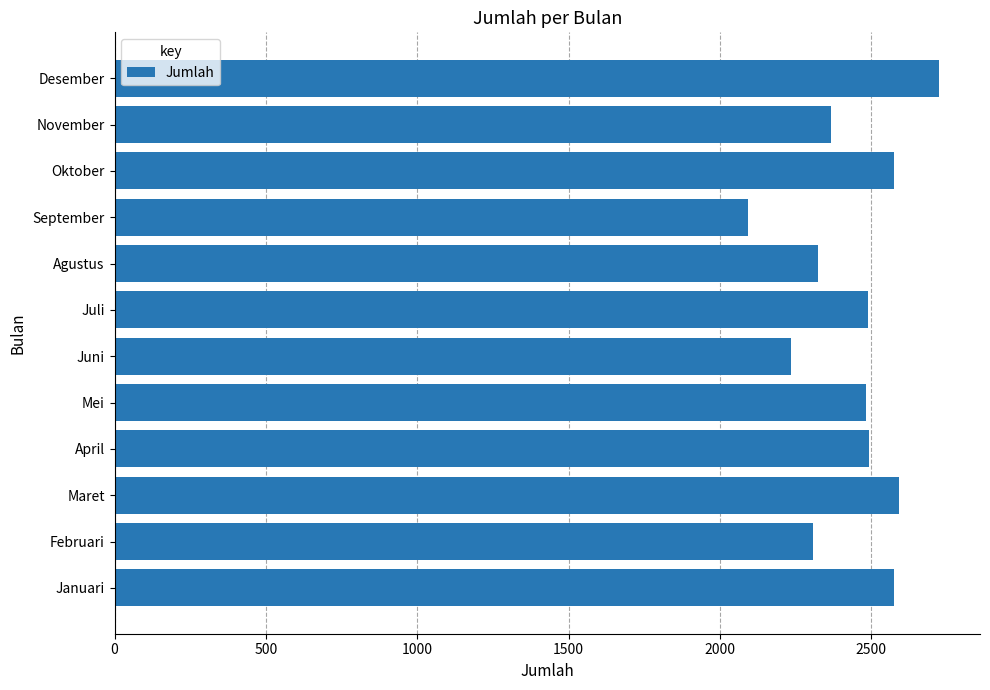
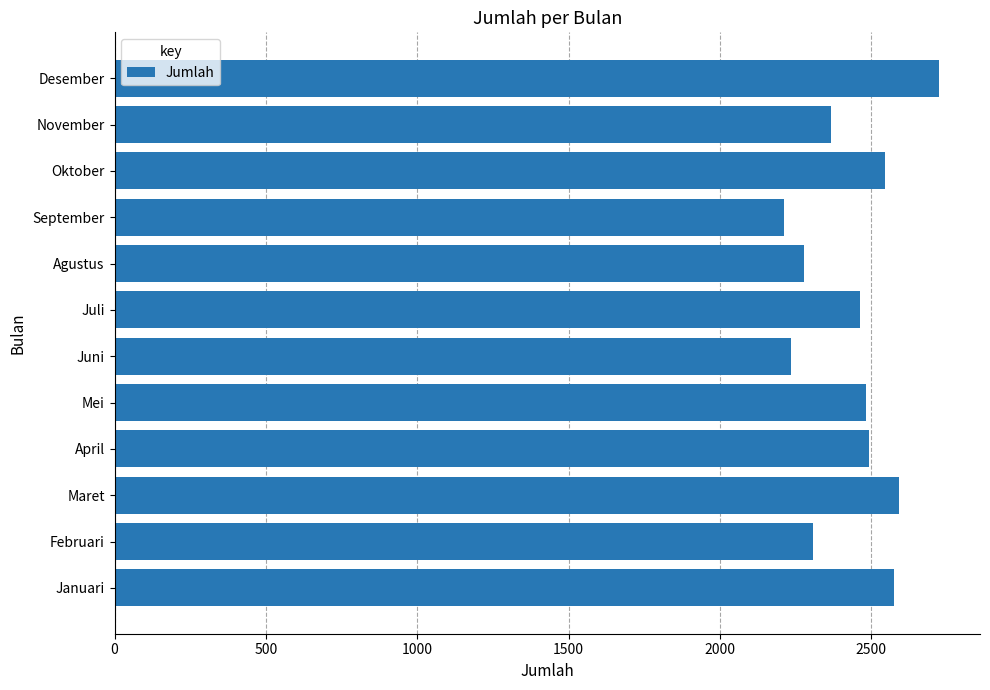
  {
    "Desember": 2720,
    "November": 2370,
-   "Oktober": 2580,
-   "September": 2090,
-   "Agustus": 2320,
-   "Juli": 2490,
+   "Oktober": 2550,
+   "September": 2210,
+   "Agustus": 2280,
+   "Juli": 2460,
    "Juni": 2230,
    "Mei": 2480,
    "April": 2490,
    "Maret": 2590,
    "Februari": 2310,
    "Januari": 2580
  }
